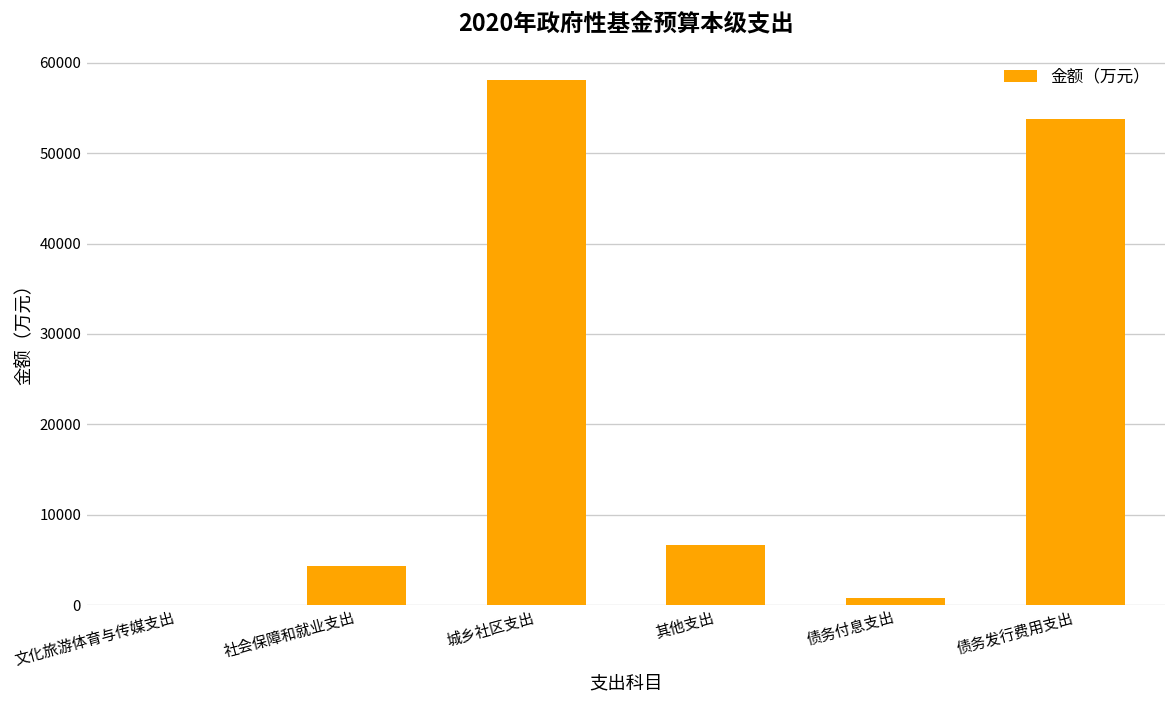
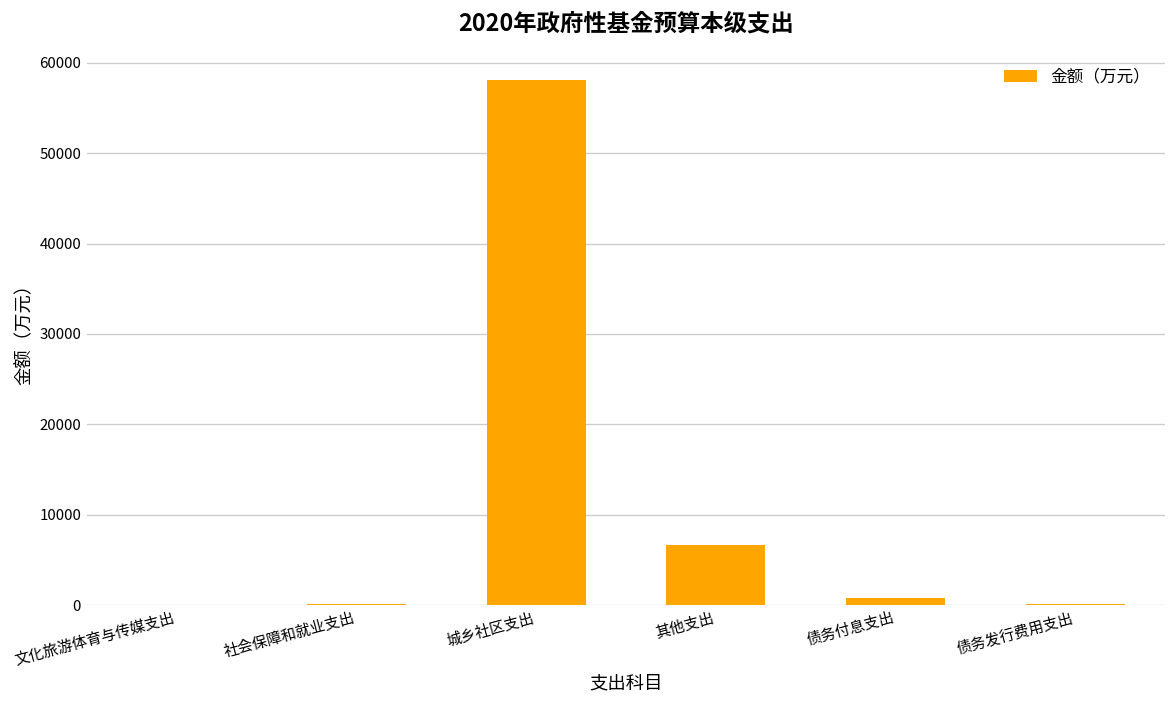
  {
-   "社会保障和就业支出": 4000,
+   "社会保障和就业支出": 0,
    "城乡社区支出": 58000,
    "其他支出": 7000,
    "债务付息支出": 1000,
-   "债务发行费用支出": 54000
+   "债务发行费用支出": 0
  }
